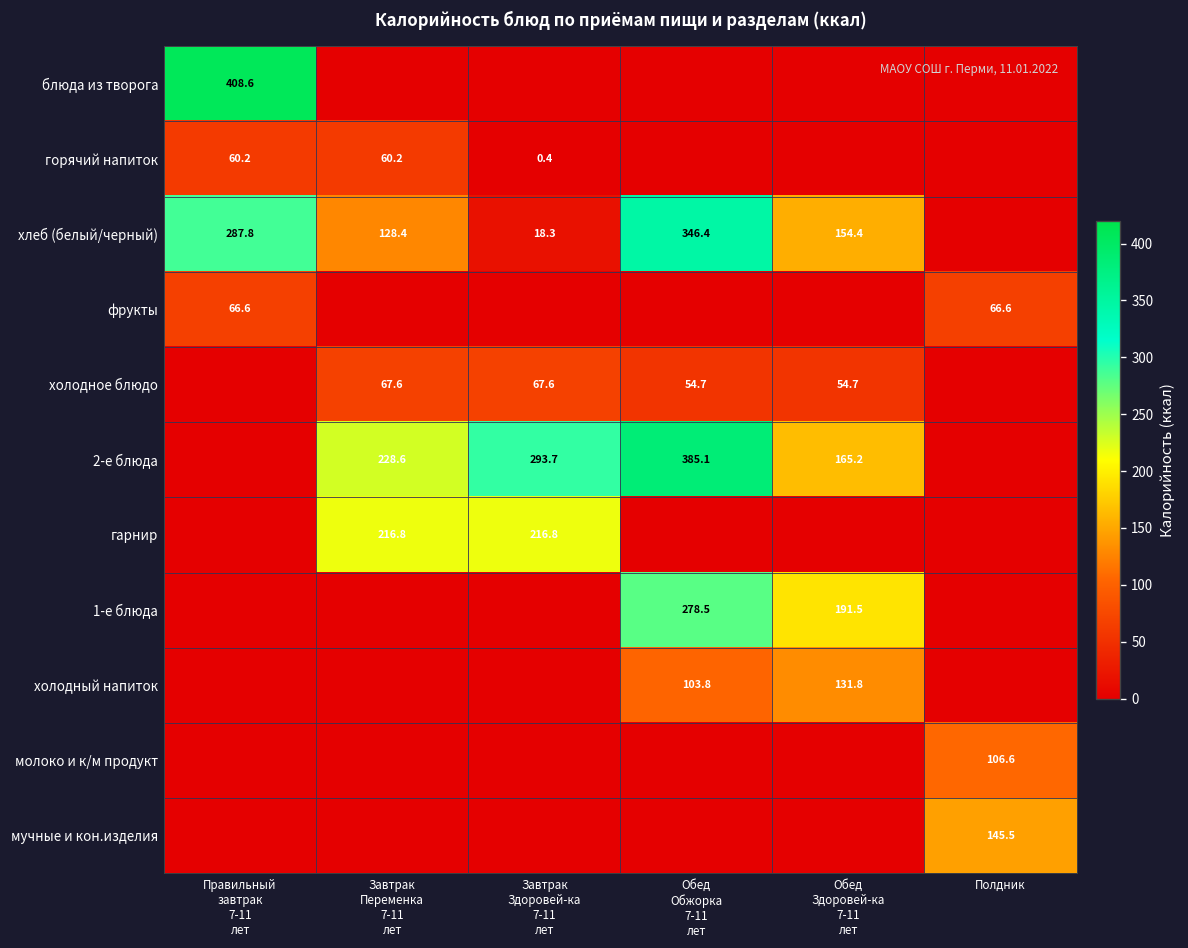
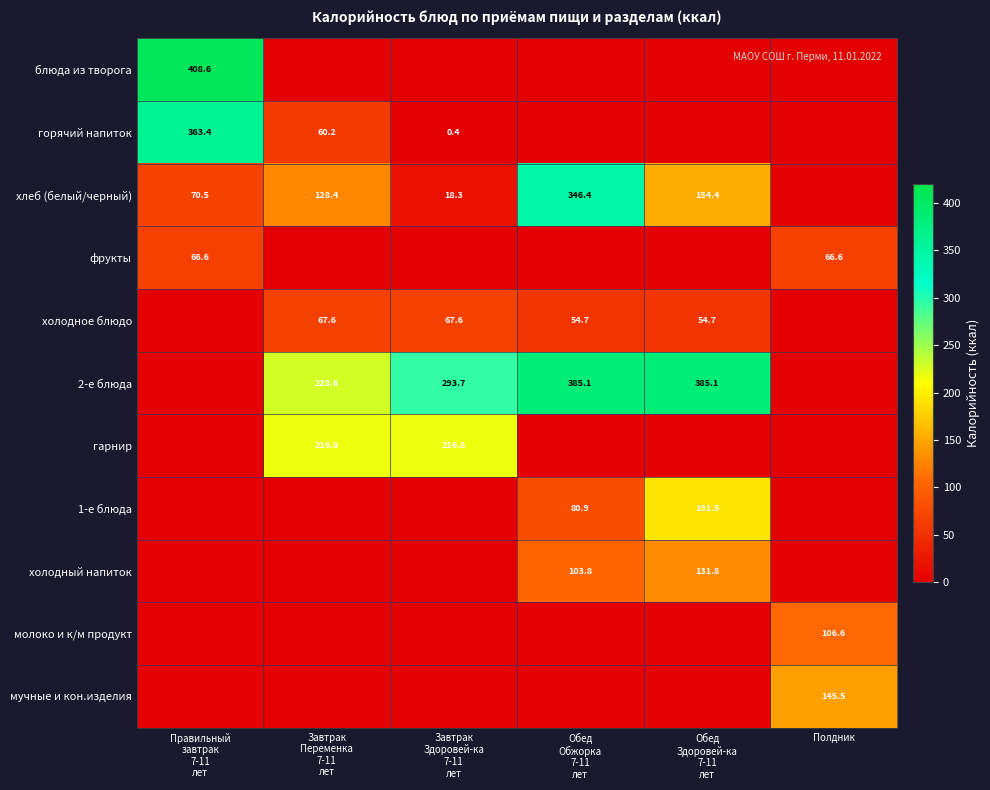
  {
    "блюда из творога": {
      "Правильный завтрак 7-11 лет": 408.6
    },
    "горячий напиток": {
-     "Правильный завтрак 7-11 лет": 60.2,
+     "Правильный завтрак 7-11 лет": 363.4,
      "Завтрак Переменка 7-11 лет": 60.2,
      "Завтрак Здоровей-ка 7-11 лет": 0.4
    },
    "хлеб (белый/черный)": {
-     "Правильный завтрак 7-11 лет": 287.8,
+     "Правильный завтрак 7-11 лет": 70.5,
      "Завтрак Переменка 7-11 лет": 128.4,
      "Завтрак Здоровей-ка 7-11 лет": 18.3,
      "Обед Обжорка 7-11 лет": 346.4,
      "Обед Здоровей-ка 7-11 лет": 154.4
    },
    "фрукты": {
      "Правильный завтрак 7-11 лет": 66.6,
      "Полдник": 66.6
    },
    "холодное блюдо": {
      "Завтрак Переменка 7-11 лет": 67.6,
      "Завтрак Здоровей-ка 7-11 лет": 67.6,
      "Обед Обжорка 7-11 лет": 54.7,
      "Обед Здоровей-ка 7-11 лет": 54.7
    },
    "2-е блюда": {
      "Завтрак Переменка 7-11 лет": 228.6,
      "Завтрак Здоровей-ка 7-11 лет": 293.7,
      "Обед Обжорка 7-11 лет": 385.1,
-     "Обед Здоровей-ка 7-11 лет": 165.2
+     "Обед Здоровей-ка 7-11 лет": 385.1
    },
    "гарнир": {
      "Завтрак Переменка 7-11 лет": 216.8,
      "Завтрак Здоровей-ка 7-11 лет": 216.8
    },
    "1-е блюда": {
-     "Обед Обжорка 7-11 лет": 278.5,
+     "Обед Обжорка 7-11 лет": 80.9,
      "Обед Здоровей-ка 7-11 лет": 191.5
    },
    "холодный напиток": {
      "Обед Обжорка 7-11 лет": 103.8,
      "Обед Здоровей-ка 7-11 лет": 131.8
    },
    "молоко и к/м продукт": {
      "Полдник": 106.6
    },
    "мучные и кон.изделия": {
      "Полдник": 145.5
    }
  }
